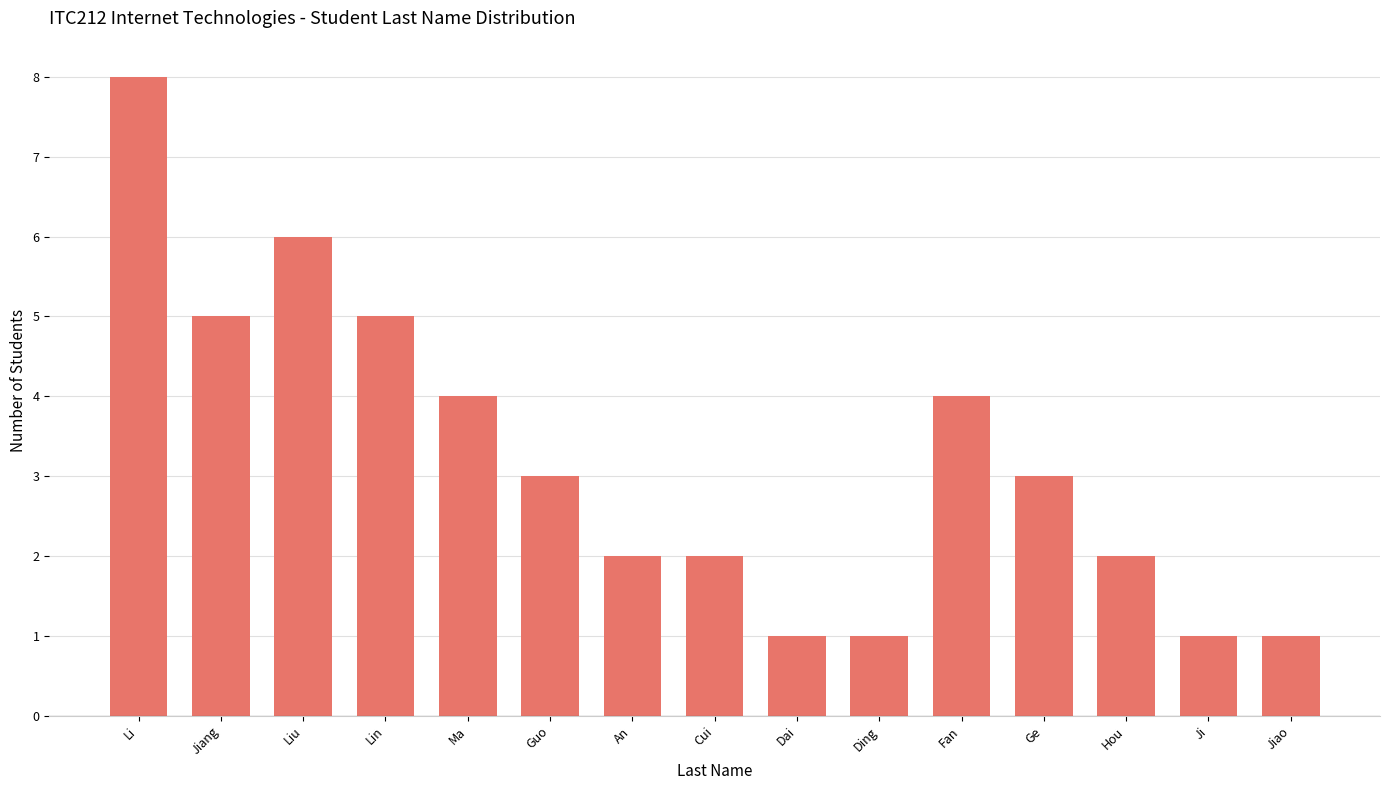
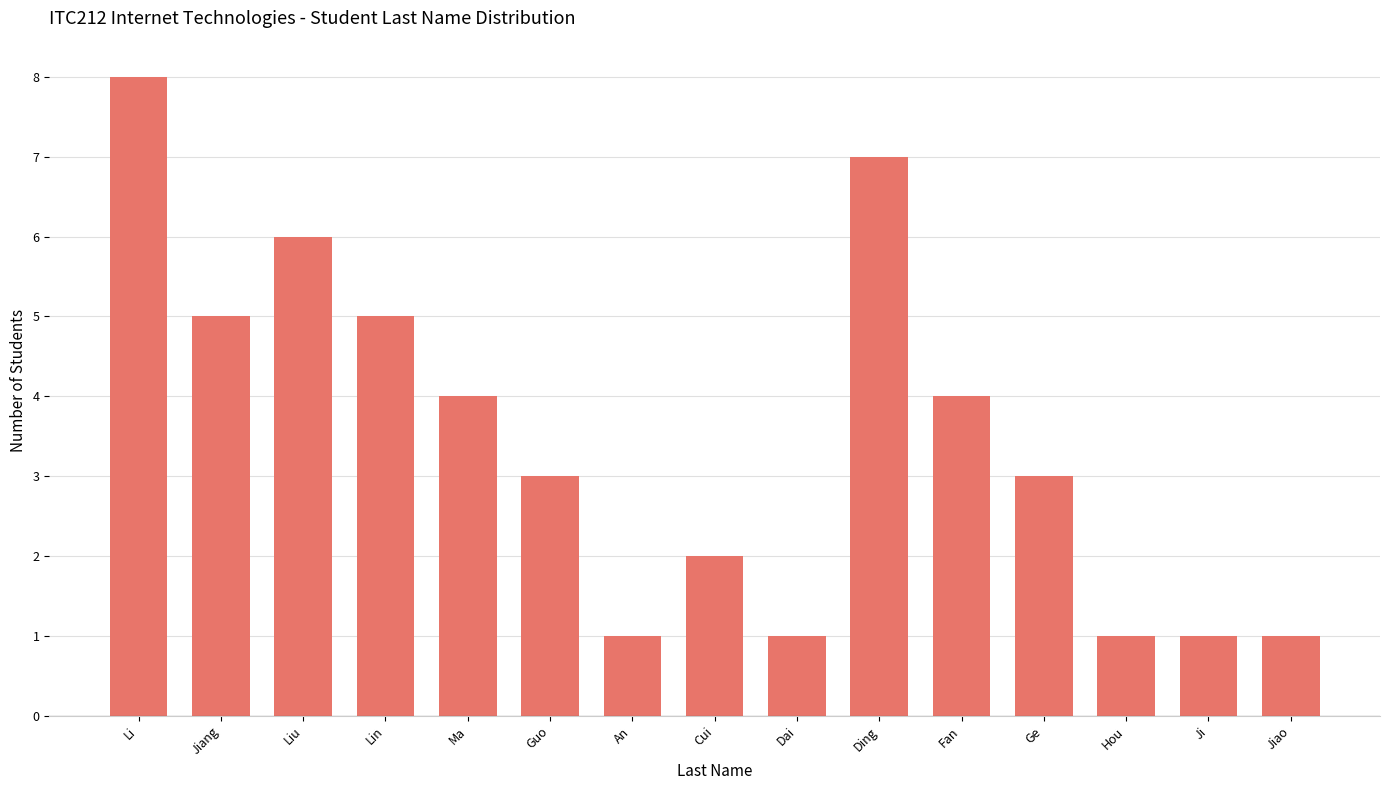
  {
    "Li": 8,
    "Jiang": 5,
    "Liu": 6,
    "Lin": 5,
    "Ma": 4,
    "Guo": 3,
-   "An": 2,
+   "An": 1,
    "Cui": 2,
    "Dai": 1,
-   "Ding": 1,
+   "Ding": 7,
    "Fan": 4,
    "Ge": 3,
-   "Hou": 2,
+   "Hou": 1,
    "Ji": 1,
    "Jiao": 1
  }
